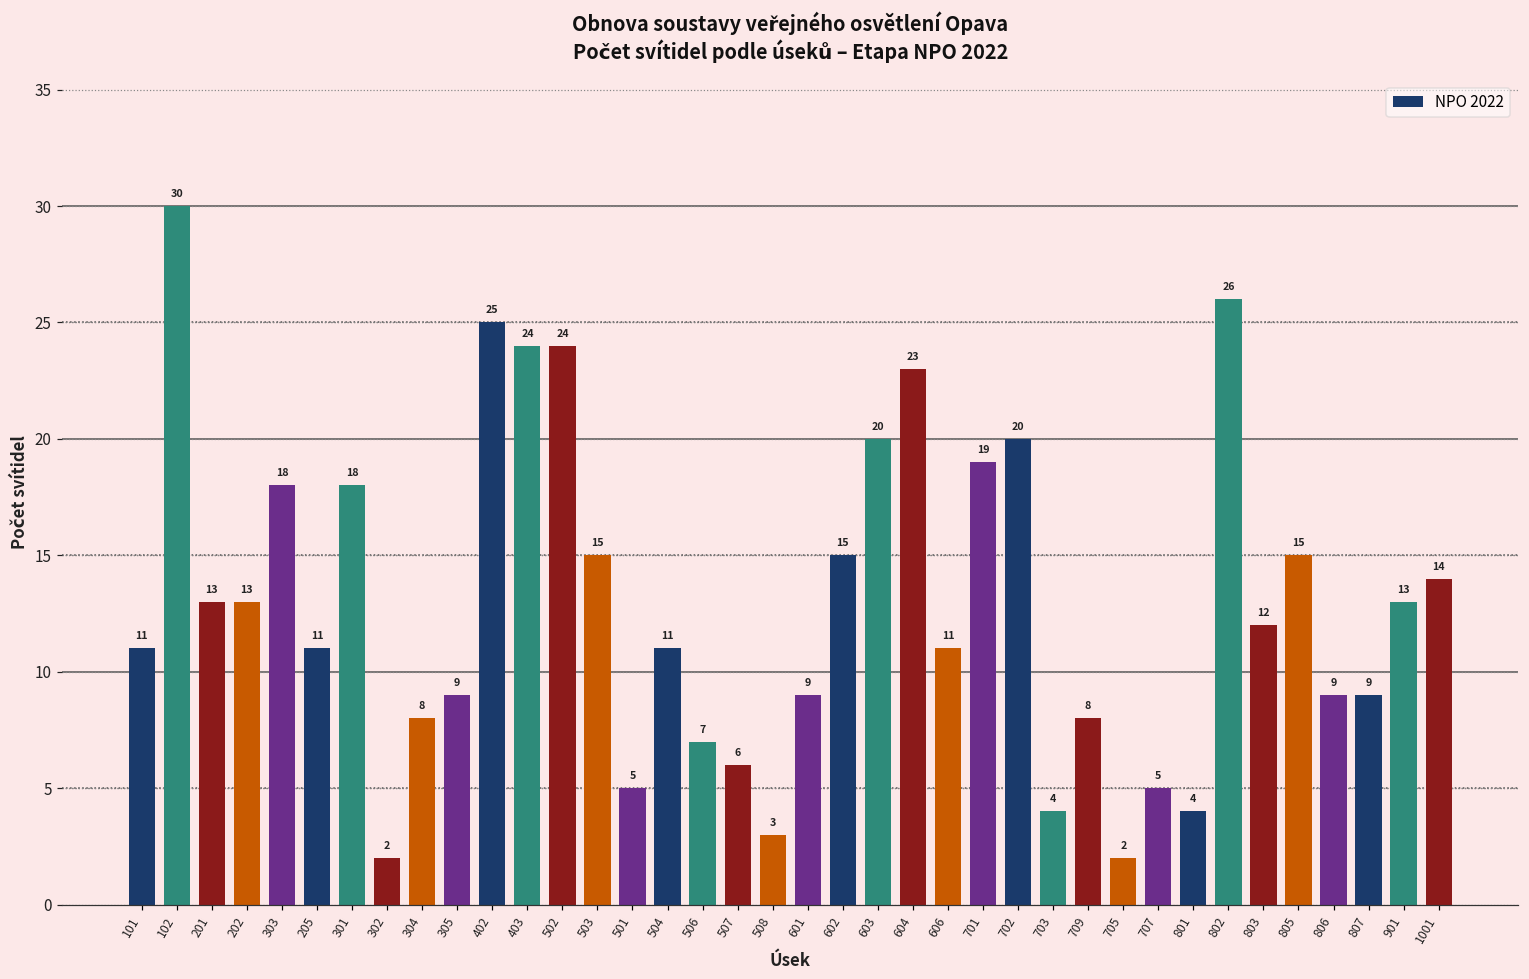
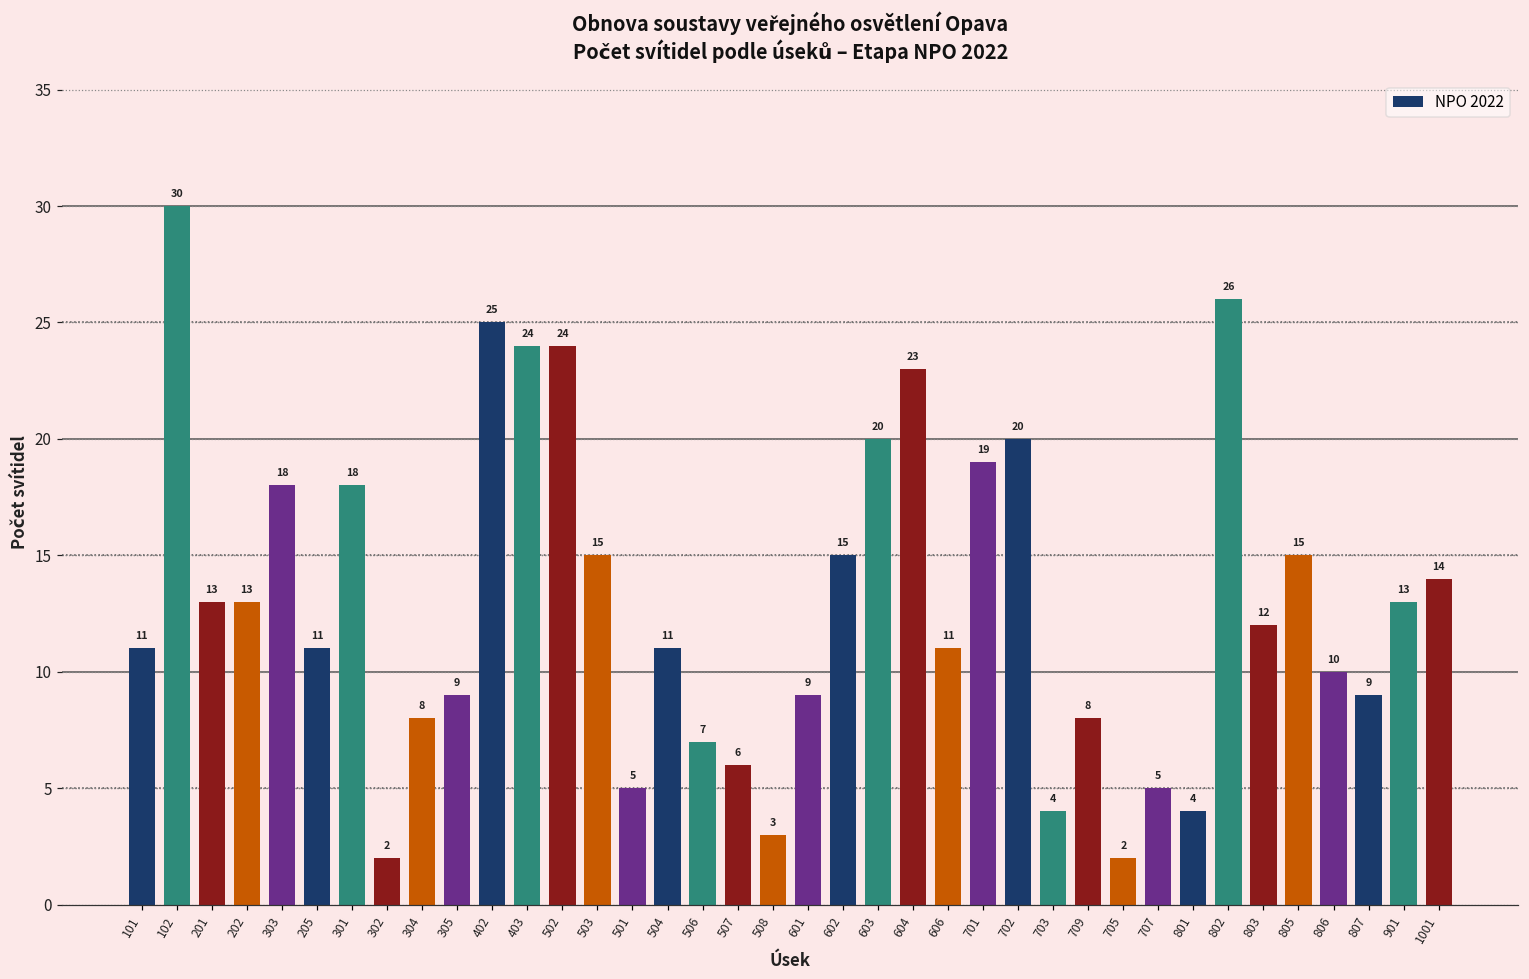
  {
    "101": 11,
    "102": 30,
    "201": 13,
    "202": 13,
    "303": 18,
    "205": 11,
    "301": 18,
    "302": 2,
    "304": 8,
    "305": 9,
    "402": 25,
    "403": 24,
    "502": 24,
    "503": 15,
    "501": 5,
    "504": 11,
    "506": 7,
    "507": 6,
    "508": 3,
    "601": 9,
    "602": 15,
    "603": 20,
    "604": 23,
    "606": 11,
    "701": 19,
    "702": 20,
    "703": 4,
    "709": 8,
    "705": 2,
    "707": 5,
    "801": 4,
    "802": 26,
    "803": 12,
    "805": 15,
-   "806": 9,
+   "806": 10,
    "807": 9,
    "901": 13,
    "1001": 14
  }
